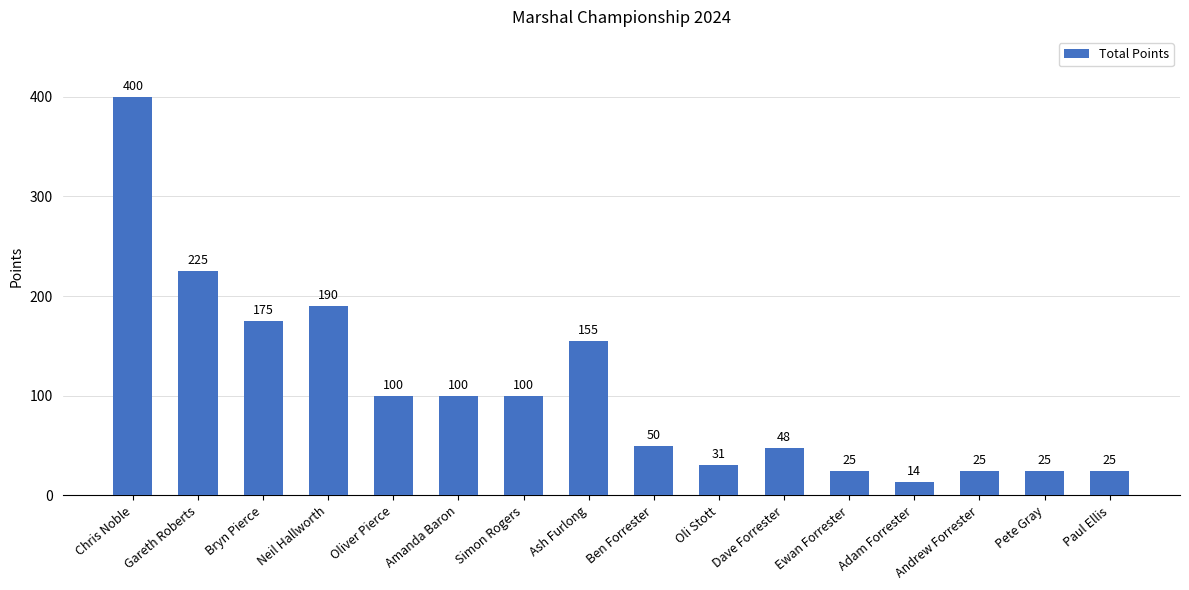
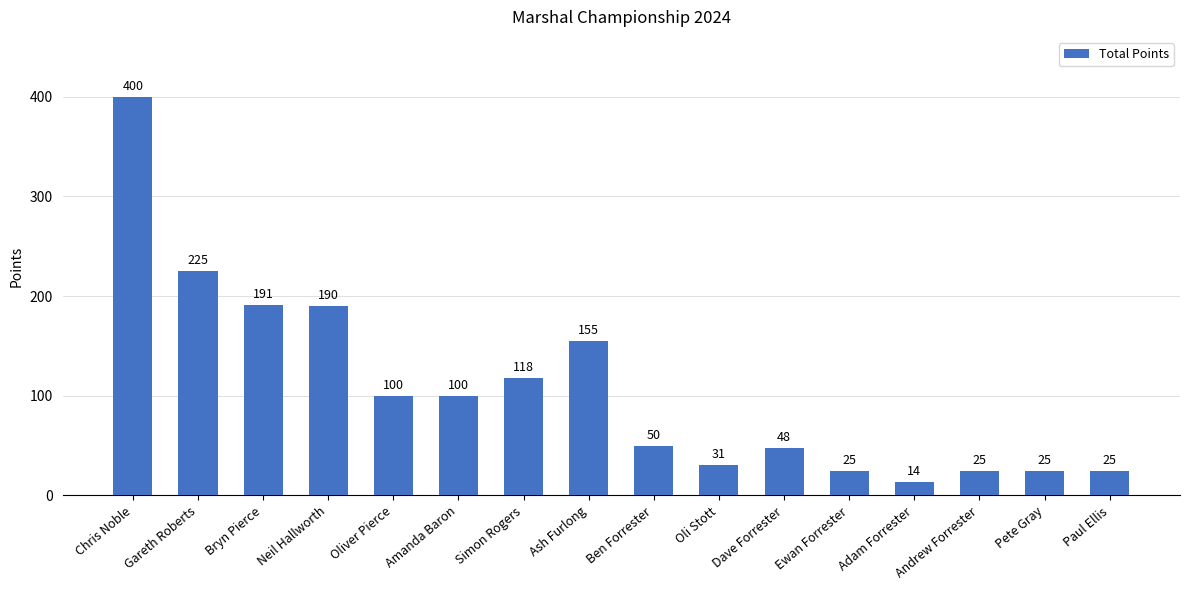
  {
    "Chris Noble": 400,
    "Gareth Roberts": 225,
-   "Bryn Pierce": 175,
+   "Bryn Pierce": 191,
    "Neil Hallworth": 190,
    "Oliver Pierce": 100,
    "Amanda Baron": 100,
-   "Simon Rogers": 100,
+   "Simon Rogers": 118,
    "Ash Furlong": 155,
    "Ben Forrester": 50,
    "Oli Stott": 31,
    "Dave Forrester": 48,
    "Ewan Forrester": 25,
    "Adam Forrester": 14,
    "Andrew Forrester": 25,
    "Pete Gray": 25,
    "Paul Ellis": 25
  }
